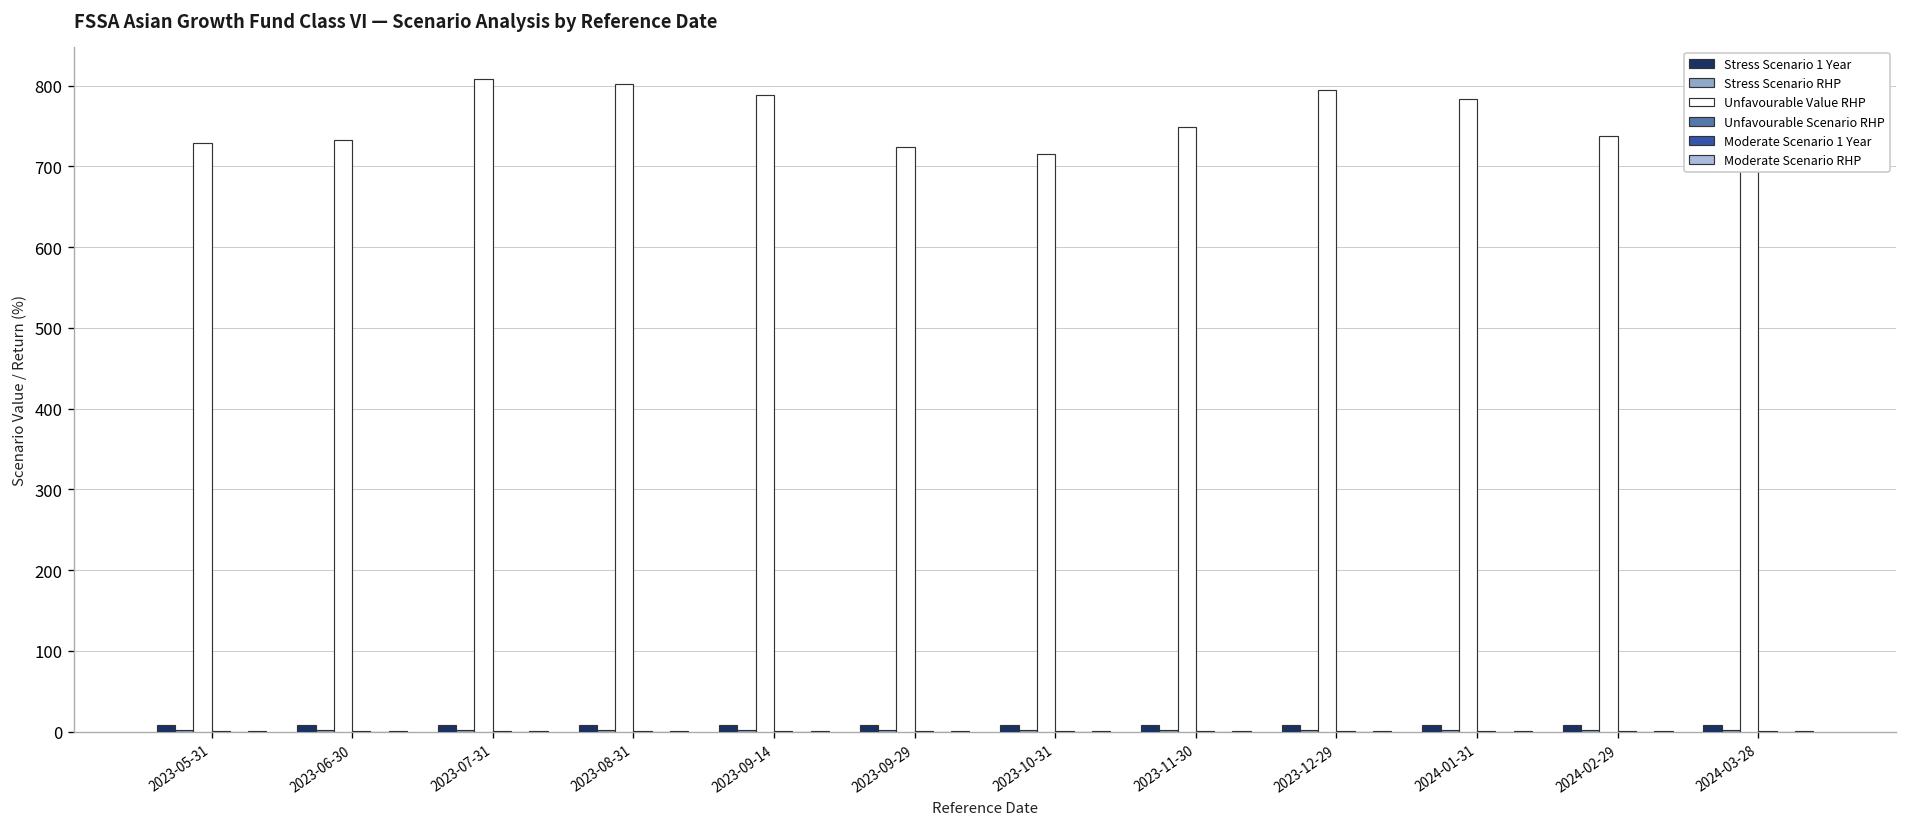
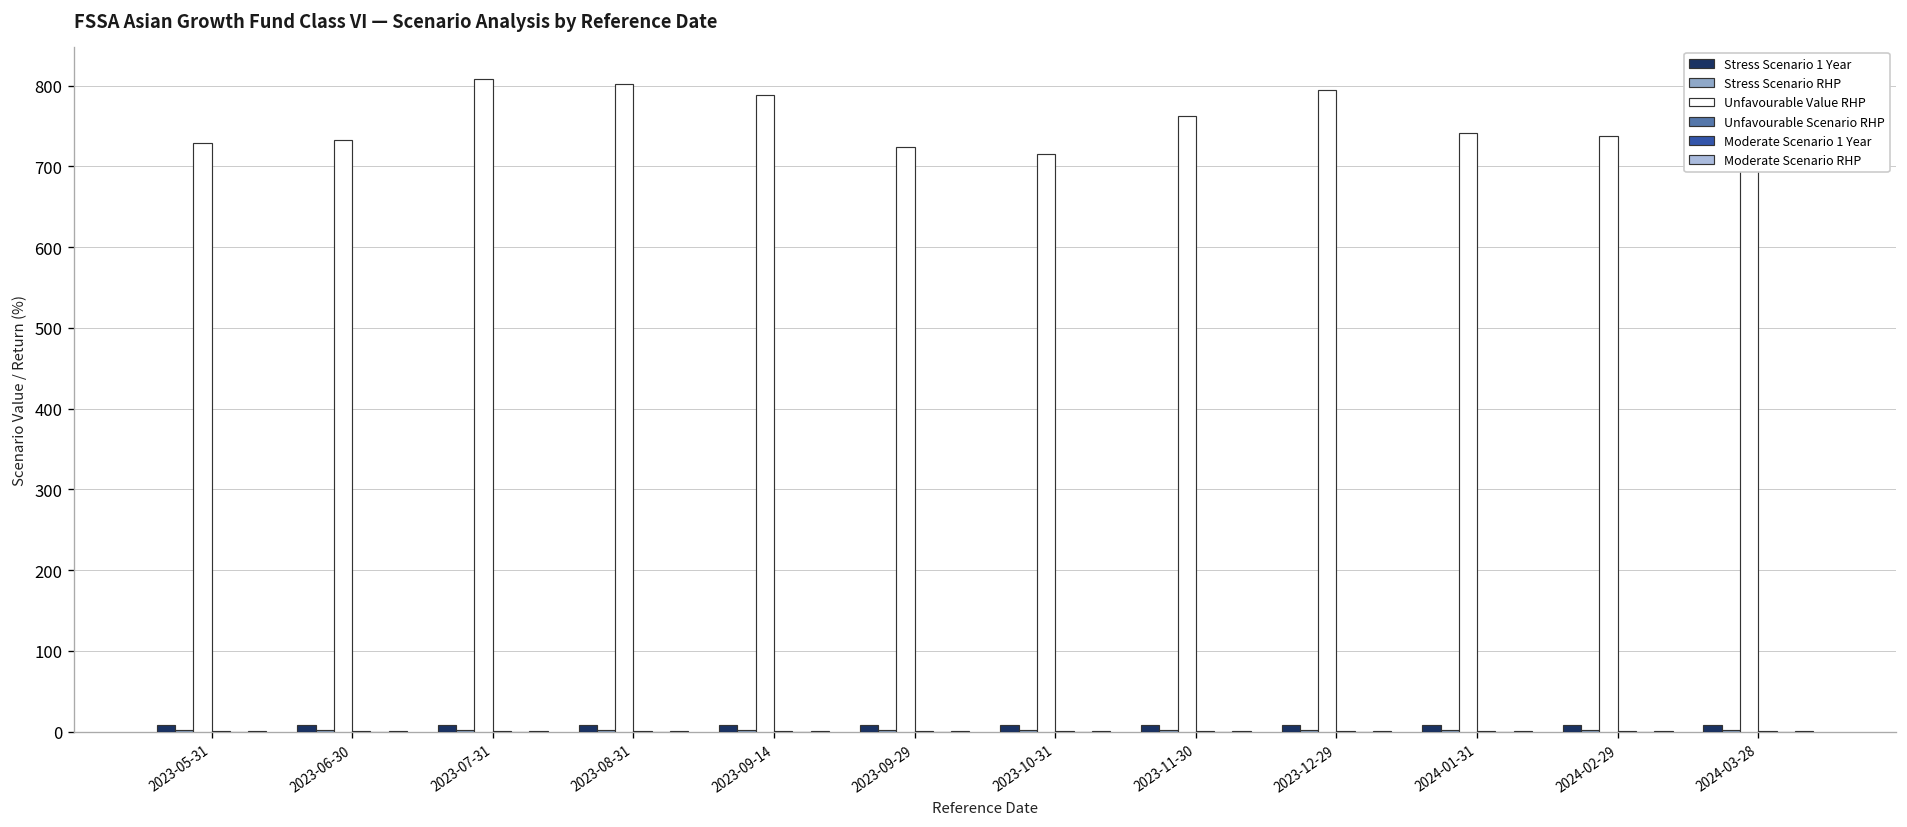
  {
    "Stress Scenario 1 Year": {
      "2023-05-31": 10,
      "2023-06-30": 10,
      "2023-07-31": 10,
      "2023-08-31": 10,
      "2023-09-14": 10,
      "2023-09-29": 10,
      "2023-10-31": 10,
      "2023-11-30": 10,
      "2023-12-29": 10,
      "2024-01-31": 10,
      "2024-02-29": 10,
      "2024-03-28": 10
    },
    "Unfavourable Value RHP": {
      "2023-05-31": 730,
      "2023-06-30": 730,
      "2023-07-31": 810,
      "2023-08-31": 800,
      "2023-09-14": 790,
      "2023-09-29": 720,
      "2023-10-31": 720,
-     "2023-11-30": 750,
+     "2023-11-30": 760,
      "2023-12-29": 800,
-     "2024-01-31": 780,
+     "2024-01-31": 740,
      "2024-02-29": 740
    }
  }
